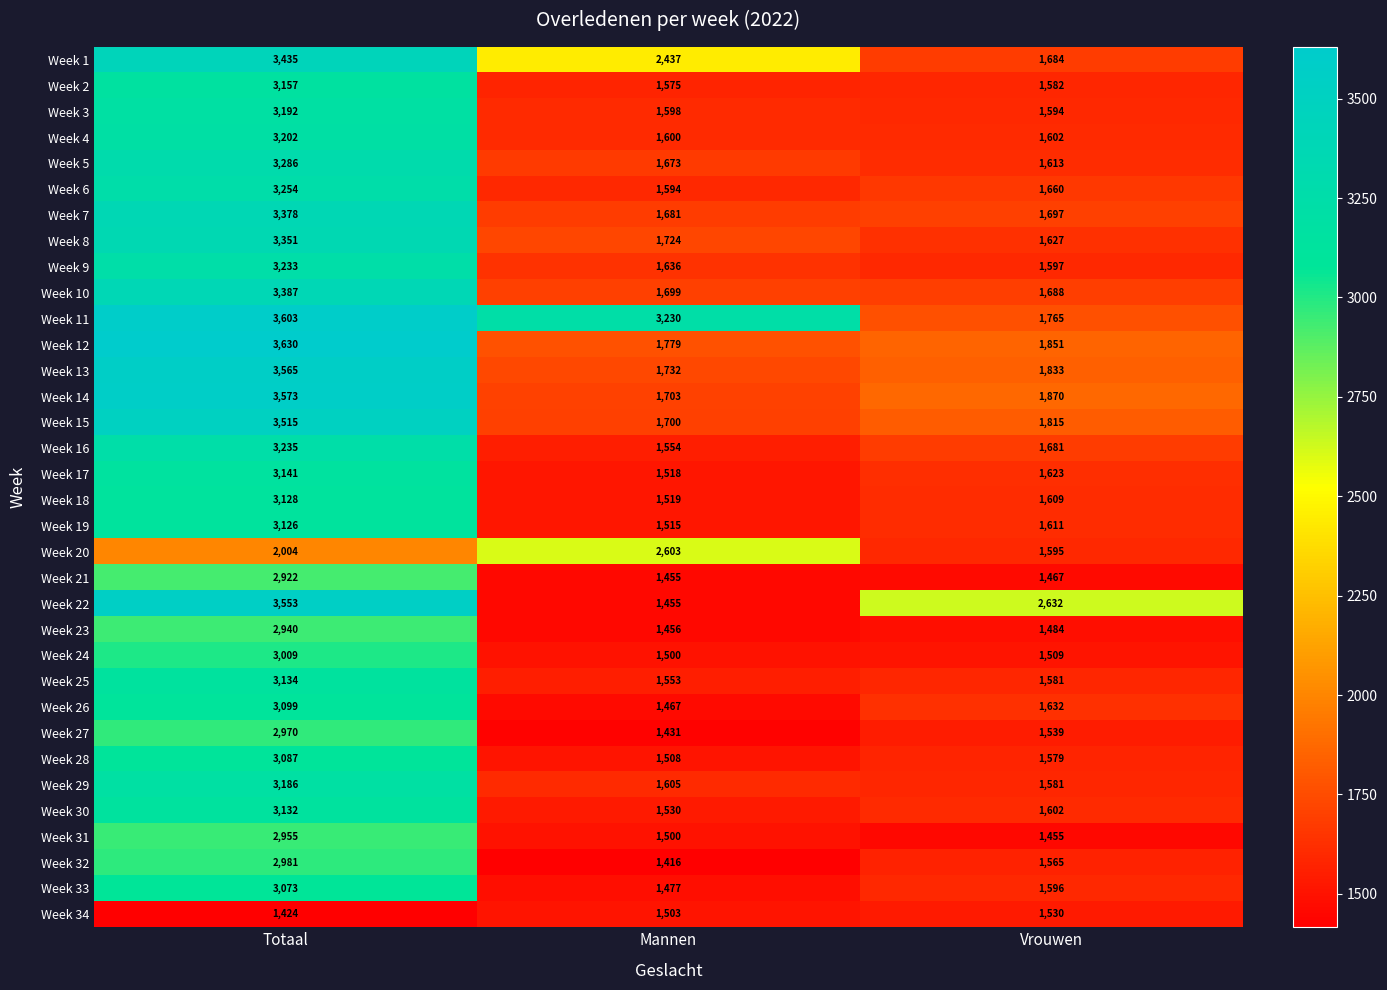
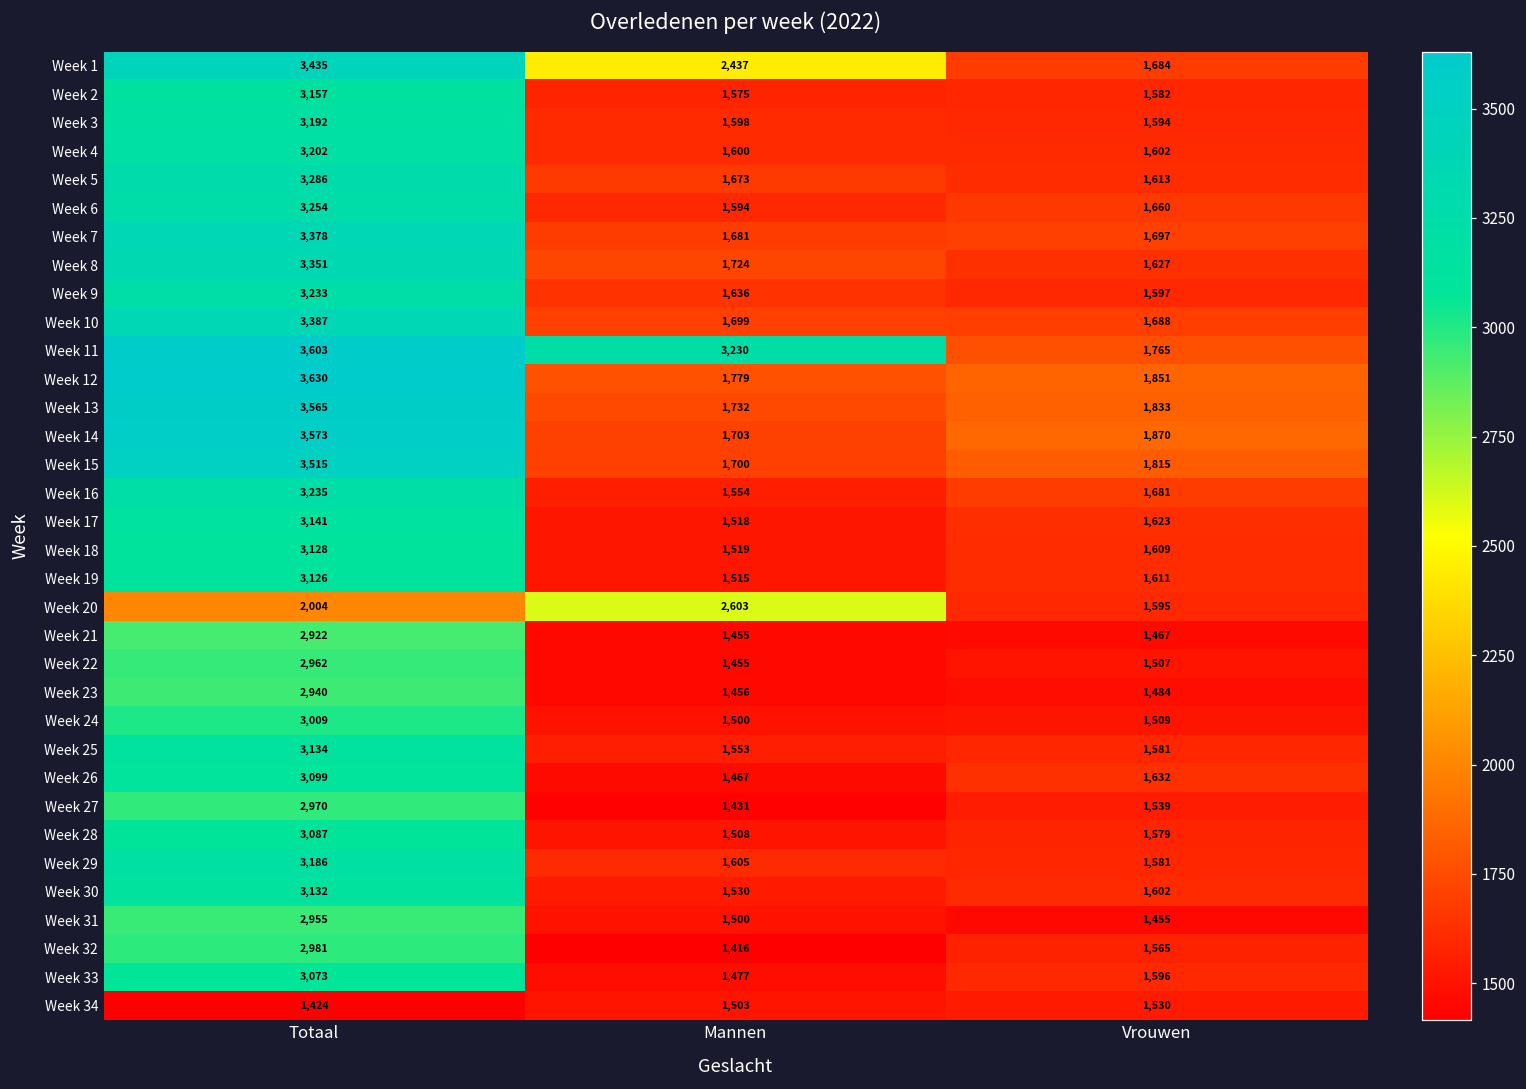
  {
    "Week 1": {
      "Totaal": "3,435",
      "Mannen": "2,437",
      "Vrouwen": "1,684"
    },
    "Week 2": {
      "Totaal": "3,157",
      "Mannen": "1,575",
      "Vrouwen": "1,582"
    },
    "Week 3": {
      "Totaal": "3,192",
      "Mannen": "1,598",
      "Vrouwen": "1,594"
    },
    "Week 4": {
      "Totaal": "3,202",
      "Mannen": "1,600",
      "Vrouwen": "1,602"
    },
    "Week 5": {
      "Totaal": "3,286",
      "Mannen": "1,673",
      "Vrouwen": "1,613"
    },
    "Week 6": {
      "Totaal": "3,254",
      "Mannen": "1,594",
      "Vrouwen": "1,660"
    },
    "Week 7": {
      "Totaal": "3,378",
      "Mannen": "1,681",
      "Vrouwen": "1,697"
    },
    "Week 8": {
      "Totaal": "3,351",
      "Mannen": "1,724",
      "Vrouwen": "1,627"
    },
    "Week 9": {
      "Totaal": "3,233",
      "Mannen": "1,636",
      "Vrouwen": "1,597"
    },
    "Week 10": {
      "Totaal": "3,387",
      "Mannen": "1,699",
      "Vrouwen": "1,688"
    },
    "Week 11": {
      "Totaal": "3,603",
      "Mannen": "3,230",
      "Vrouwen": "1,765"
    },
    "Week 12": {
      "Totaal": "3,630",
      "Mannen": "1,779",
      "Vrouwen": "1,851"
    },
    "Week 13": {
      "Totaal": "3,565",
      "Mannen": "1,732",
      "Vrouwen": "1,833"
    },
    "Week 14": {
      "Totaal": "3,573",
      "Mannen": "1,703",
      "Vrouwen": "1,870"
    },
    "Week 15": {
      "Totaal": "3,515",
      "Mannen": "1,700",
      "Vrouwen": "1,815"
    },
    "Week 16": {
      "Totaal": "3,235",
      "Mannen": "1,554",
      "Vrouwen": "1,681"
    },
    "Week 17": {
      "Totaal": "3,141",
      "Mannen": "1,518",
      "Vrouwen": "1,623"
    },
    "Week 18": {
      "Totaal": "3,128",
      "Mannen": "1,519",
      "Vrouwen": "1,609"
    },
    "Week 19": {
      "Totaal": "3,126",
      "Mannen": "1,515",
      "Vrouwen": "1,611"
    },
    "Week 20": {
      "Totaal": "2,004",
      "Mannen": "2,603",
      "Vrouwen": "1,595"
    },
    "Week 21": {
      "Totaal": "2,922",
      "Mannen": "1,455",
      "Vrouwen": "1,467"
    },
    "Week 22": {
-     "Totaal": "3,553",
+     "Totaal": "2,962",
      "Mannen": "1,455",
-     "Vrouwen": "2,632"
+     "Vrouwen": "1,507"
    },
    "Week 23": {
      "Totaal": "2,940",
      "Mannen": "1,456",
      "Vrouwen": "1,484"
    },
    "Week 24": {
      "Totaal": "3,009",
      "Mannen": "1,500",
      "Vrouwen": "1,509"
    },
    "Week 25": {
      "Totaal": "3,134",
      "Mannen": "1,553",
      "Vrouwen": "1,581"
    },
    "Week 26": {
      "Totaal": "3,099",
      "Mannen": "1,467",
      "Vrouwen": "1,632"
    },
    "Week 27": {
      "Totaal": "2,970",
      "Mannen": "1,431",
      "Vrouwen": "1,539"
    },
    "Week 28": {
      "Totaal": "3,087",
      "Mannen": "1,508",
      "Vrouwen": "1,579"
    },
    "Week 29": {
      "Totaal": "3,186",
      "Mannen": "1,605",
      "Vrouwen": "1,581"
    },
    "Week 30": {
      "Totaal": "3,132",
      "Mannen": "1,530",
      "Vrouwen": "1,602"
    },
    "Week 31": {
      "Totaal": "2,955",
      "Mannen": "1,500",
      "Vrouwen": "1,455"
    },
    "Week 32": {
      "Totaal": "2,981",
      "Mannen": "1,416",
      "Vrouwen": "1,565"
    },
    "Week 33": {
      "Totaal": "3,073",
      "Mannen": "1,477",
      "Vrouwen": "1,596"
    },
    "Week 34": {
      "Totaal": "1,424",
      "Mannen": "1,503",
      "Vrouwen": "1,530"
    }
  }
